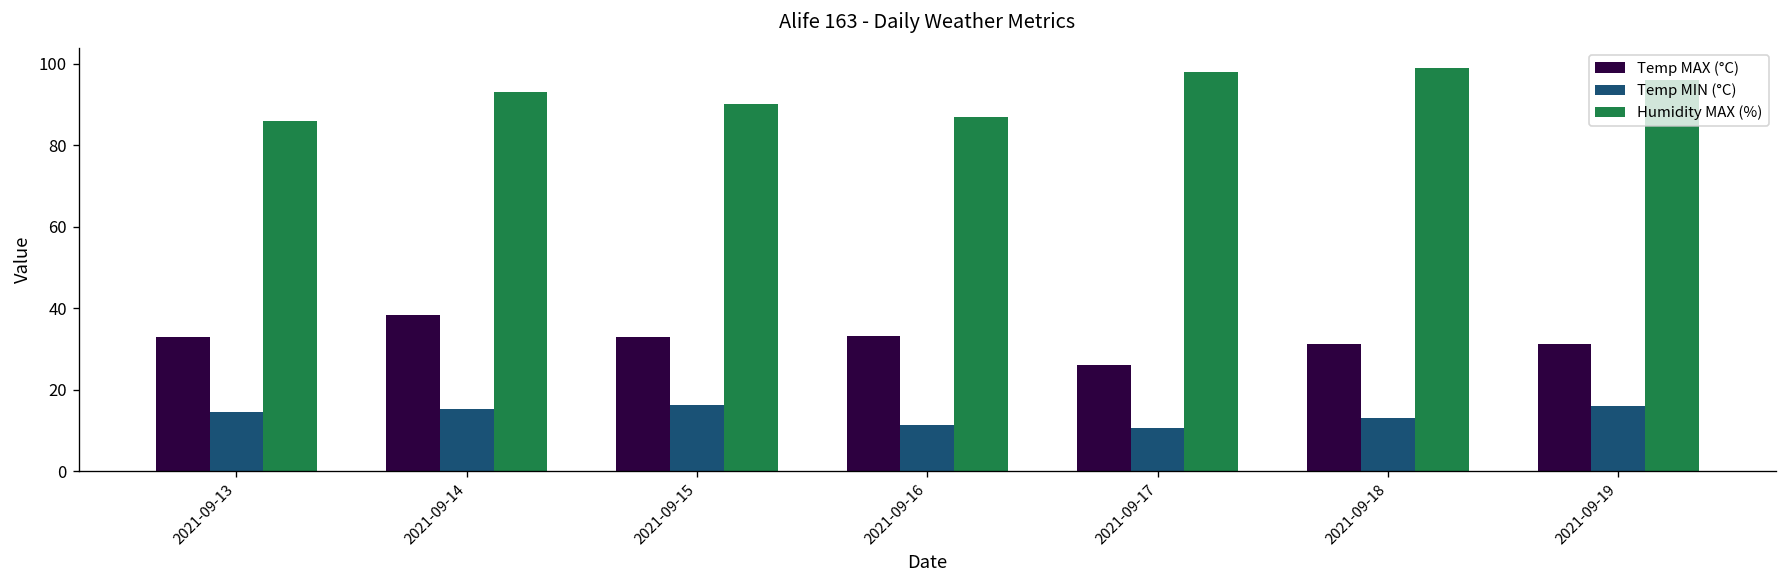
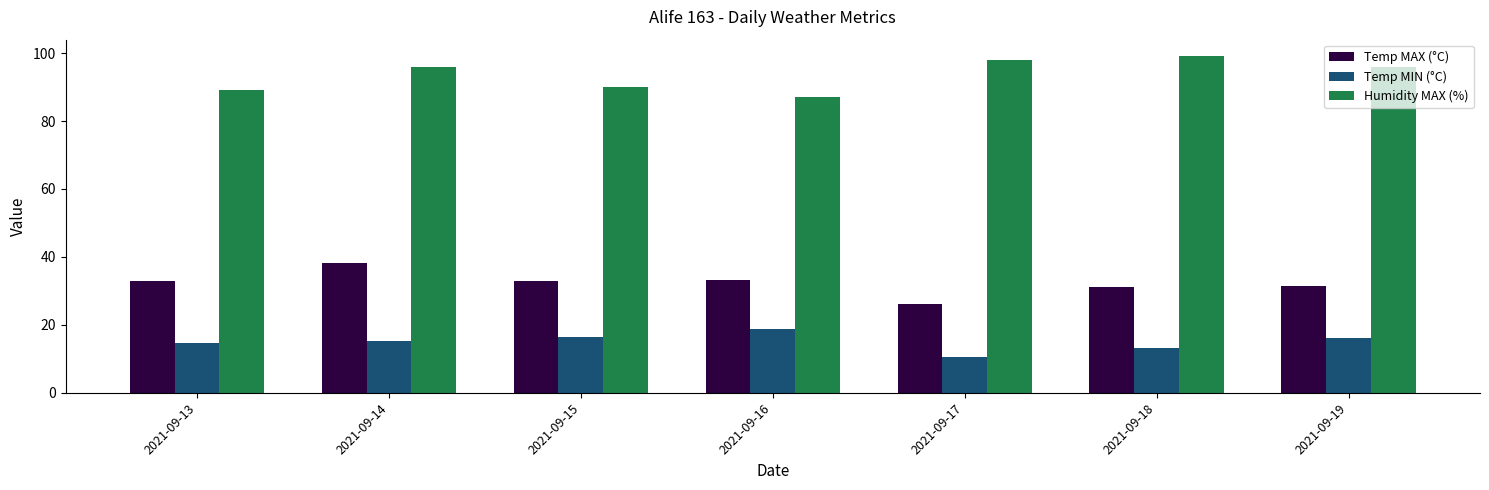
  {
    "Temp MAX (°C)": {
      "2021-09-13": 33,
      "2021-09-14": 38,
      "2021-09-15": 33,
      "2021-09-16": 33,
      "2021-09-17": 26,
      "2021-09-18": 31,
      "2021-09-19": 31
    },
    "Temp MIN (°C)": {
      "2021-09-13": 15,
      "2021-09-14": 15,
      "2021-09-15": 16,
-     "2021-09-16": 11,
+     "2021-09-16": 19,
      "2021-09-17": 11,
      "2021-09-18": 13,
      "2021-09-19": 16
    },
    "Humidity MAX (%)": {
-     "2021-09-13": 86,
-     "2021-09-14": 93,
+     "2021-09-13": 89,
+     "2021-09-14": 96,
      "2021-09-15": 90,
      "2021-09-16": 87,
      "2021-09-17": 98,
      "2021-09-18": 99
    }
  }
